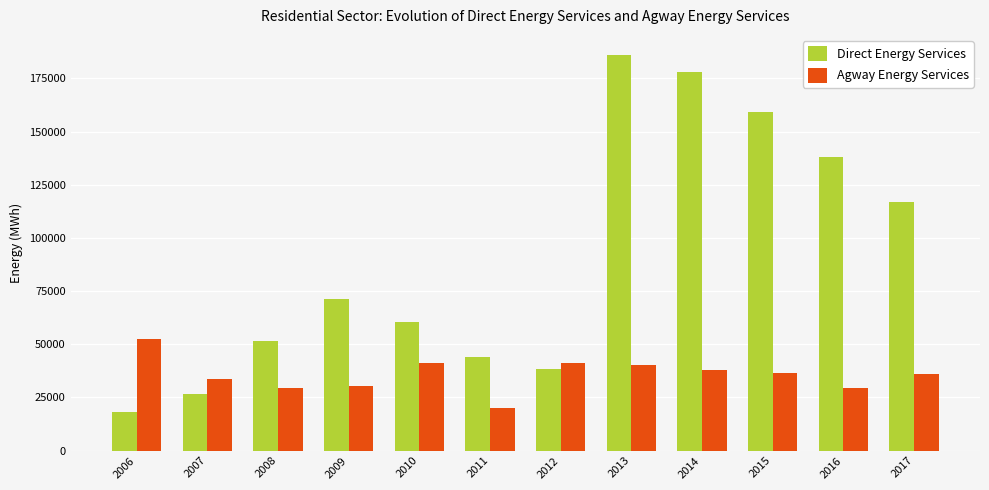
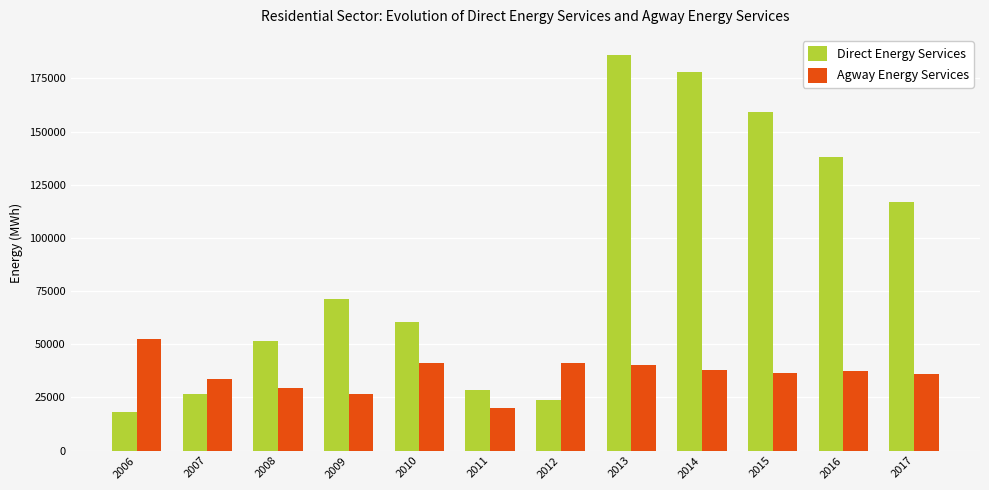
  {
    "Direct Energy Services": {
      "2006": 18000,
      "2007": 27000,
      "2008": 52000,
      "2009": 71000,
      "2010": 60000,
-     "2011": 44000,
-     "2012": 38000,
+     "2011": 28000,
+     "2012": 24000,
      "2013": 186000,
      "2014": 178000,
      "2015": 159000,
      "2016": 138000,
      "2017": 117000
    },
    "Agway Energy Services": {
      "2006": 53000,
      "2007": 34000,
      "2008": 29000,
-     "2009": 30000,
+     "2009": 26000,
      "2010": 41000,
      "2011": 20000,
      "2012": 41000,
      "2013": 40000,
      "2014": 38000,
      "2015": 36000,
-     "2016": 30000,
+     "2016": 37000,
      "2017": 36000
    }
  }
